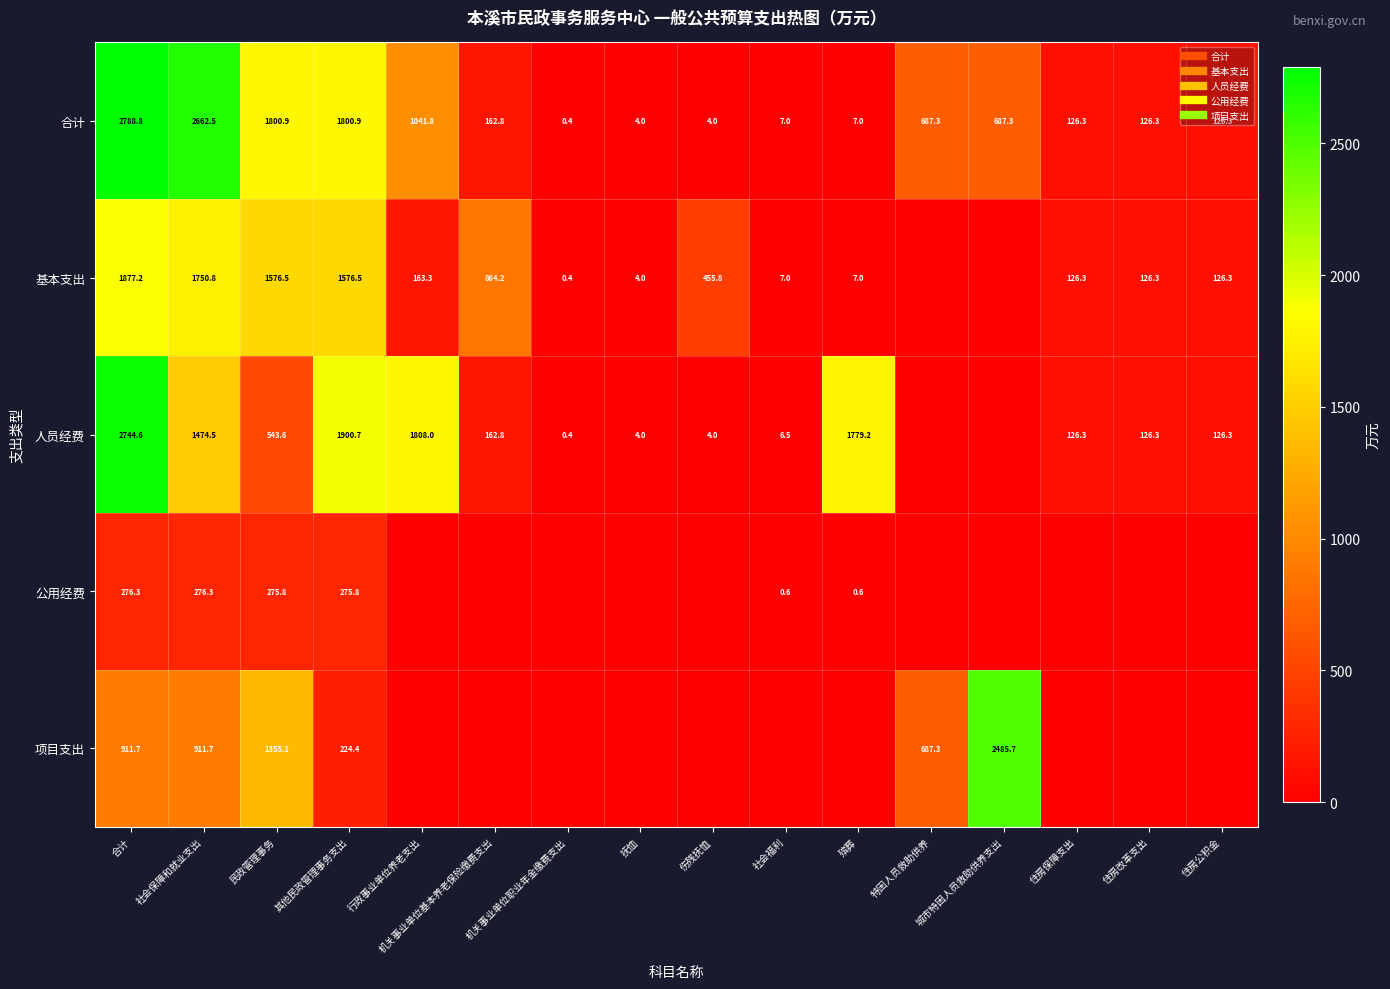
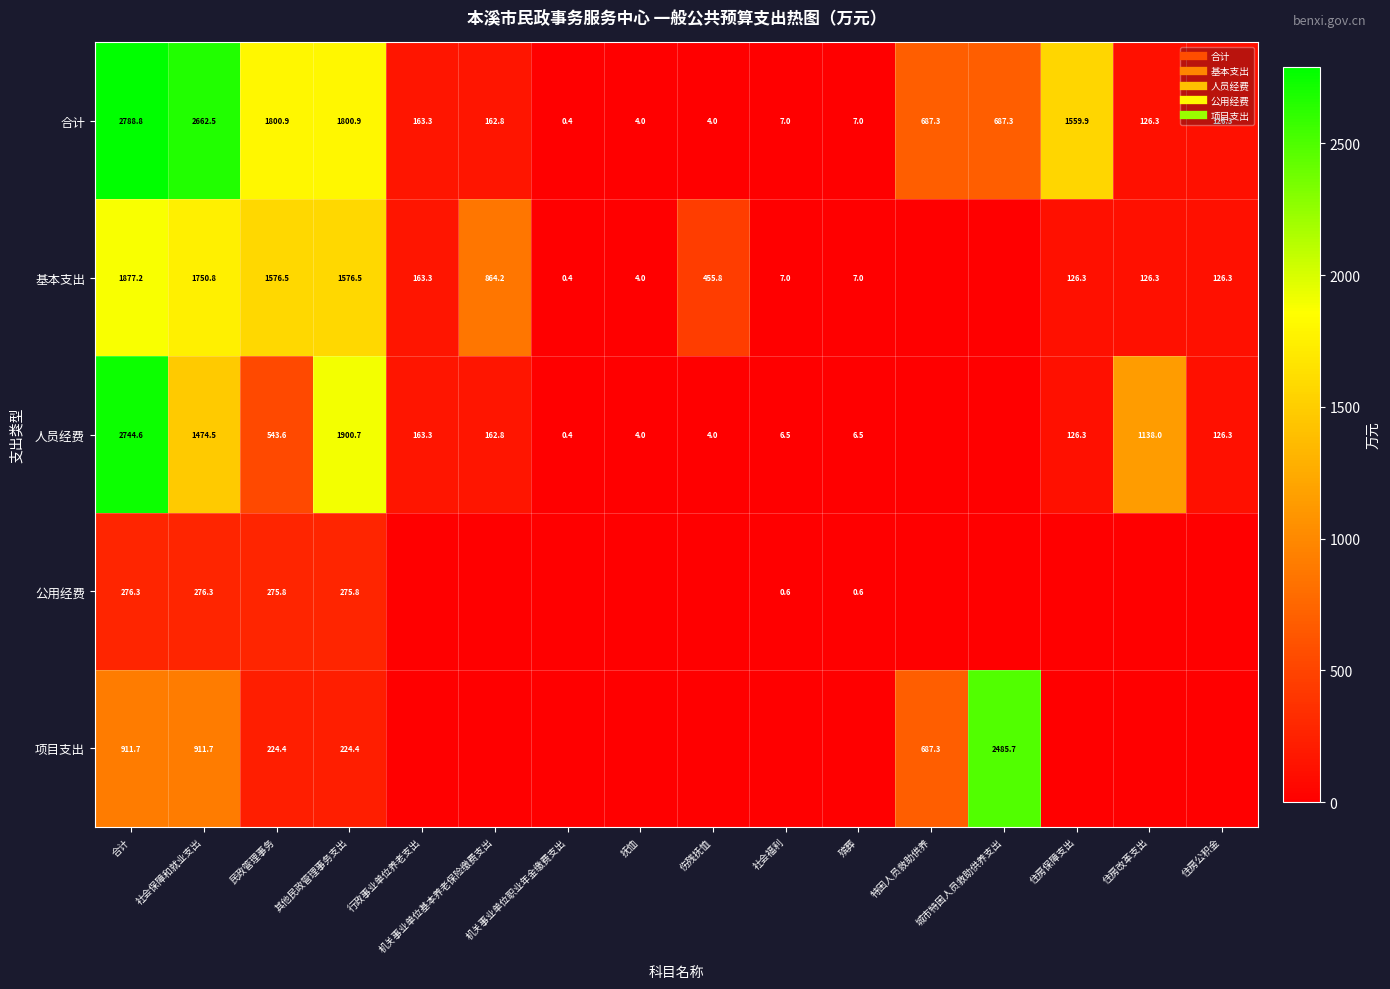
  {
    "合计": {
      "合计": 2788.8,
      "社会保障和就业支出": 2662.5,
      "民政管理事务": 1800.9,
      "其他民政管理事务支出": 1800.9,
-     "行政事业单位养老支出": 1041.8,
+     "行政事业单位养老支出": 163.3,
      "机关事业单位基本养老保险缴费支出": 162.8,
      "机关事业单位职业年金缴费支出": 0.4,
      "抚恤": 4.0,
      "伤残抚恤": 4.0,
      "社会福利": 7.0,
      "殡葬": 7.0,
      "特困人员救助供养": 687.3,
      "城市特困人员救助供养支出": 687.3,
-     "住房保障支出": 126.3,
+     "住房保障支出": 1559.9,
      "住房改革支出": 126.3
    },
    "基本支出": {
      "合计": 1877.2,
      "社会保障和就业支出": 1750.8,
      "民政管理事务": 1576.5,
      "其他民政管理事务支出": 1576.5,
      "行政事业单位养老支出": 163.3,
      "机关事业单位基本养老保险缴费支出": 864.2,
      "机关事业单位职业年金缴费支出": 0.4,
      "抚恤": 4.0,
      "伤残抚恤": 455.8,
      "社会福利": 7.0,
      "殡葬": 7.0,
      "住房保障支出": 126.3,
      "住房改革支出": 126.3,
      "住房公积金": 126.3
    },
    "人员经费": {
      "合计": 2744.6,
      "社会保障和就业支出": 1474.5,
      "民政管理事务": 543.6,
      "其他民政管理事务支出": 1900.7,
-     "行政事业单位养老支出": 1808.0,
+     "行政事业单位养老支出": 163.3,
      "机关事业单位基本养老保险缴费支出": 162.8,
      "机关事业单位职业年金缴费支出": 0.4,
      "抚恤": 4.0,
      "伤残抚恤": 4.0,
      "社会福利": 6.5,
-     "殡葬": 1779.2,
+     "殡葬": 6.5,
      "住房保障支出": 126.3,
-     "住房改革支出": 126.3,
+     "住房改革支出": 1138.0,
      "住房公积金": 126.3
    },
    "公用经费": {
      "合计": 276.3,
      "社会保障和就业支出": 276.3,
      "民政管理事务": 275.8,
      "其他民政管理事务支出": 275.8,
      "社会福利": 0.6,
      "殡葬": 0.6
    },
    "项目支出": {
      "合计": 911.7,
      "社会保障和就业支出": 911.7,
-     "民政管理事务": 1355.1,
+     "民政管理事务": 224.4,
      "其他民政管理事务支出": 224.4,
      "特困人员救助供养": 687.3,
      "城市特困人员救助供养支出": 2485.7
    }
  }
